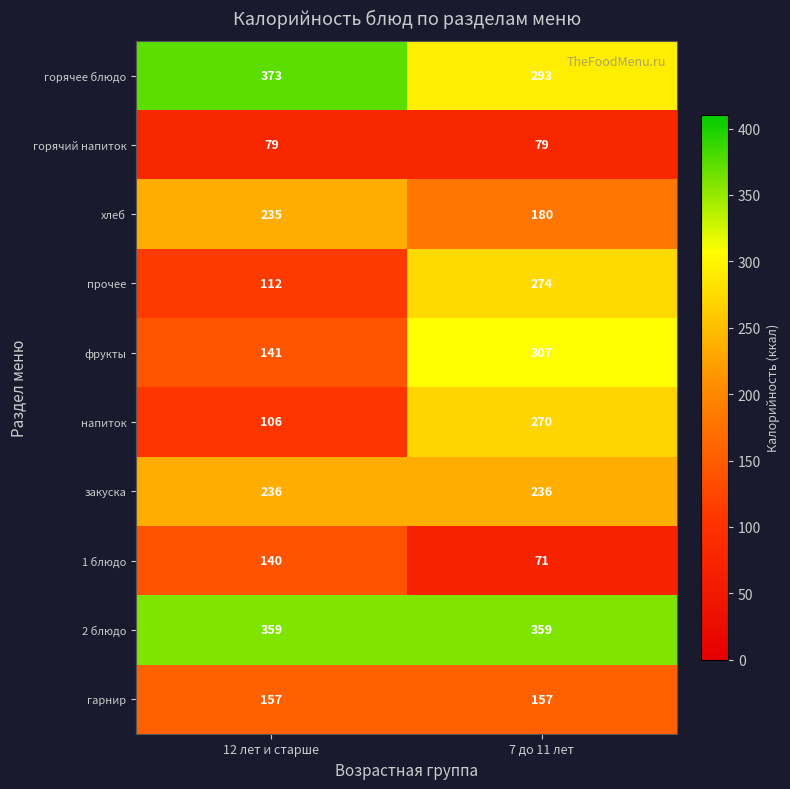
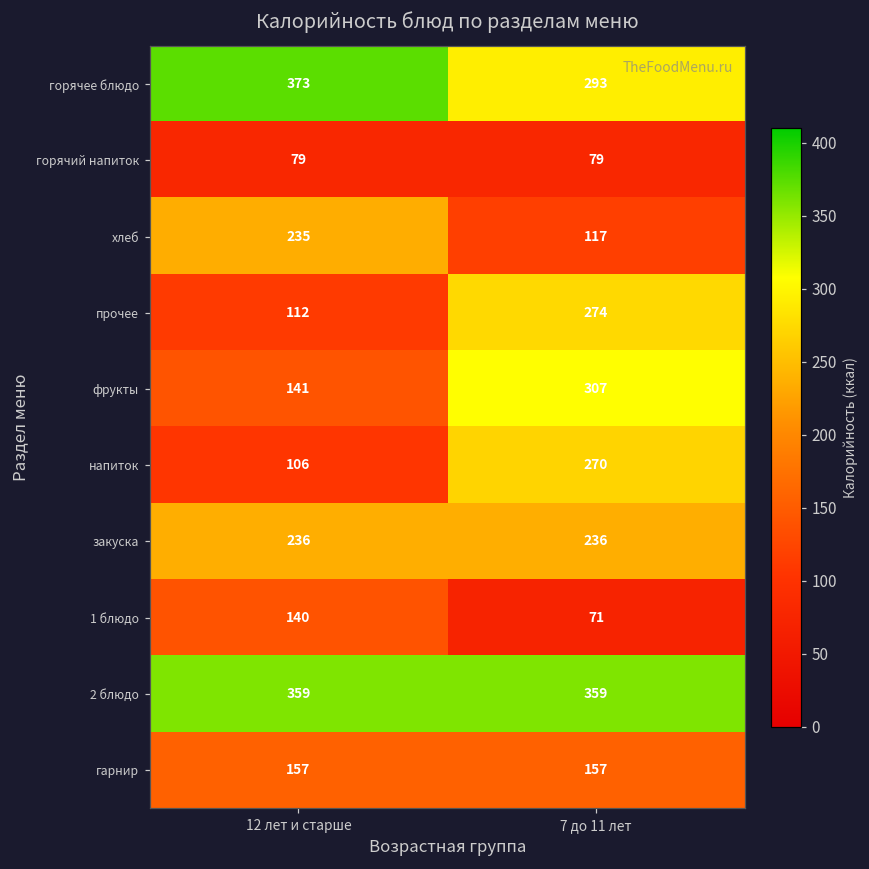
  {
    "горячее блюдо": {
      "12 лет и старше": 373
    },
    "горячий напиток": {
      "12 лет и старше": 79,
      "7 до 11 лет": 79
    },
    "хлеб": {
      "12 лет и старше": 235,
-     "7 до 11 лет": 180
+     "7 до 11 лет": 117
    },
    "прочее": {
      "12 лет и старше": 112,
      "7 до 11 лет": 274
    },
    "фрукты": {
      "12 лет и старше": 141,
      "7 до 11 лет": 307
    },
    "напиток": {
      "12 лет и старше": 106,
      "7 до 11 лет": 270
    },
    "закуска": {
      "12 лет и старше": 236,
      "7 до 11 лет": 236
    },
    "1 блюдо": {
      "12 лет и старше": 140,
      "7 до 11 лет": 71
    },
    "2 блюдо": {
      "12 лет и старше": 359,
      "7 до 11 лет": 359
    },
    "гарнир": {
      "12 лет и старше": 157,
      "7 до 11 лет": 157
    }
  }
